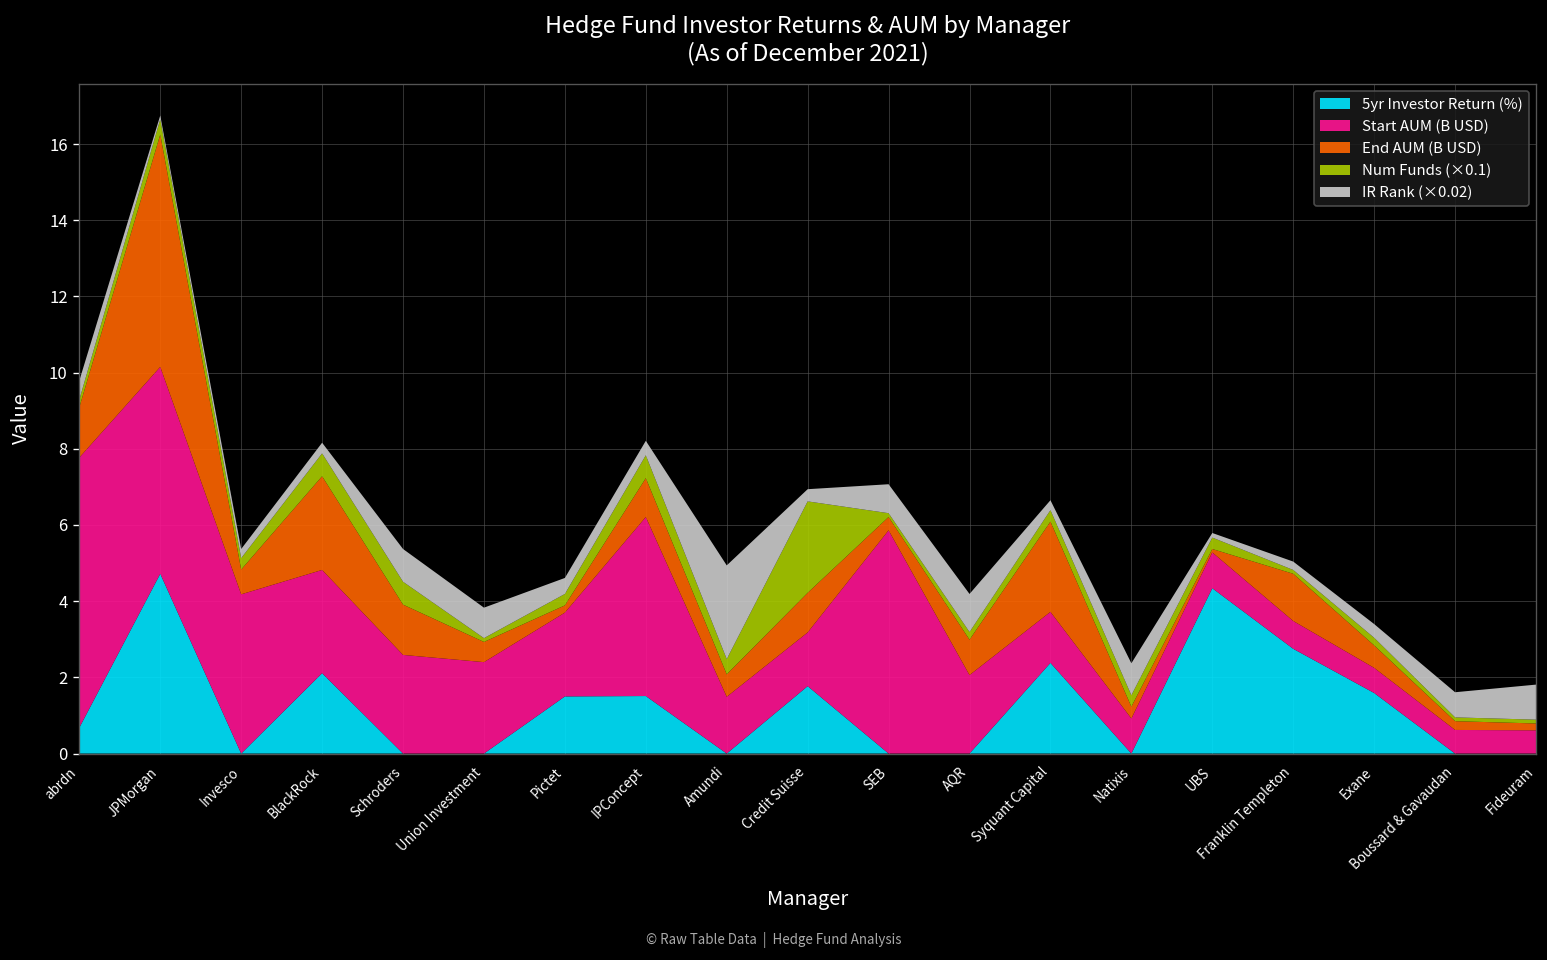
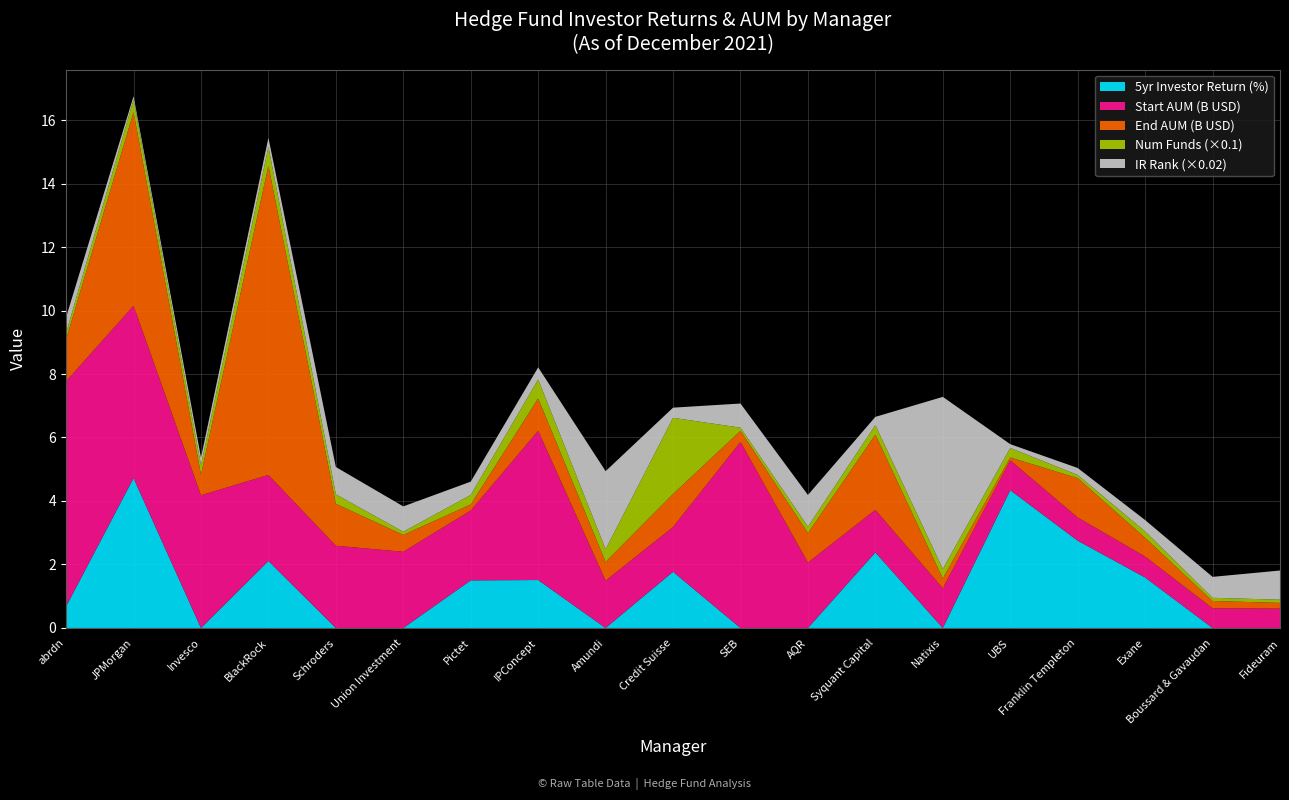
  {
    "5yr Investor Return (%)": {
      "abrdn": 0.7,
      "JPMorgan": 4.7,
      "Invesco": 0.0,
      "BlackRock": 2.1,
      "Schroders": 0.0,
      "Union Investment": 0.0,
      "Pictet": 1.5,
      "IPConcept": 1.5,
      "Amundi": 0.0,
      "Credit Suisse": 1.8,
      "SEB": 0.0,
      "AQR": 0.0,
      "Syquant Capital": 2.4,
      "Natixis": 0.0,
      "UBS": 4.3,
      "Franklin Templeton": 2.8,
      "Exane": 1.6,
      "Boussard & Gavaudan": 0.0,
      "Fideuram": 0.0
    },
    "Start AUM (B USD)": {
      "abrdn": 7.1,
      "JPMorgan": 5.4,
      "Invesco": 4.2,
      "BlackRock": 2.7,
      "Schroders": 2.6,
      "Union Investment": 2.4,
      "Pictet": 2.2,
      "IPConcept": 4.7,
      "Amundi": 1.5,
      "Credit Suisse": 1.4,
      "SEB": 5.9,
      "AQR": 2.1,
      "Syquant Capital": 1.3,
-     "Natixis": 0.9,
+     "Natixis": 1.3,
      "UBS": 0.9,
      "Franklin Templeton": 0.7,
      "Exane": 0.7,
      "Boussard & Gavaudan": 0.6,
      "Fideuram": 0.6
    },
    "End AUM (B USD)": {
      "abrdn": 1.3,
      "JPMorgan": 6.1,
      "Invesco": 0.7,
-     "BlackRock": 2.5,
+     "BlackRock": 9.7,
      "Schroders": 1.3,
      "Union Investment": 0.5,
      "Pictet": 0.2,
      "IPConcept": 1.0,
      "Amundi": 0.6,
      "Credit Suisse": 1.0,
      "SEB": 0.3,
      "AQR": 0.9,
      "Syquant Capital": 2.4,
      "Natixis": 0.3,
      "UBS": 0.1,
      "Franklin Templeton": 1.2,
      "Exane": 0.6,
      "Boussard & Gavaudan": 0.2,
      "Fideuram": 0.2
    },
    "Num Funds (×0.1)": {
      "abrdn": 0.2,
      "JPMorgan": 0.4,
      "Invesco": 0.3,
      "BlackRock": 0.6,
-     "Schroders": 0.6,
+     "Schroders": 0.3,
      "Union Investment": 0.1,
      "Pictet": 0.3,
      "IPConcept": 0.6,
      "Amundi": 0.4,
      "Credit Suisse": 2.4,
      "SEB": 0.1,
      "AQR": 0.2,
      "Syquant Capital": 0.3,
      "Natixis": 0.3,
      "UBS": 0.3,
      "Franklin Templeton": 0.1,
      "Exane": 0.2,
      "Boussard & Gavaudan": 0.1,
      "Fideuram": 0.1
    },
    "IR Rank (×0.02)": {
      "abrdn": 0.5,
      "JPMorgan": 0.1,
      "Invesco": 0.2,
      "BlackRock": 0.3,
      "Schroders": 0.9,
      "Union Investment": 0.8,
      "Pictet": 0.4,
      "IPConcept": 0.4,
      "Amundi": 2.5,
      "Credit Suisse": 0.3,
      "SEB": 0.8,
      "AQR": 1.0,
      "Syquant Capital": 0.3,
-     "Natixis": 0.8,
+     "Natixis": 5.4,
      "UBS": 0.1,
      "Franklin Templeton": 0.2,
      "Exane": 0.4,
      "Boussard & Gavaudan": 0.7,
      "Fideuram": 0.9
    }
  }
